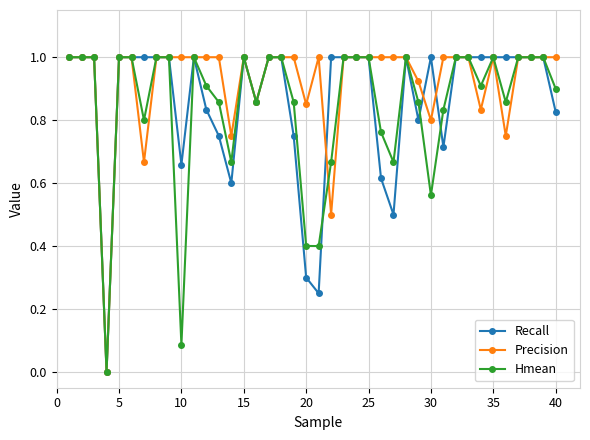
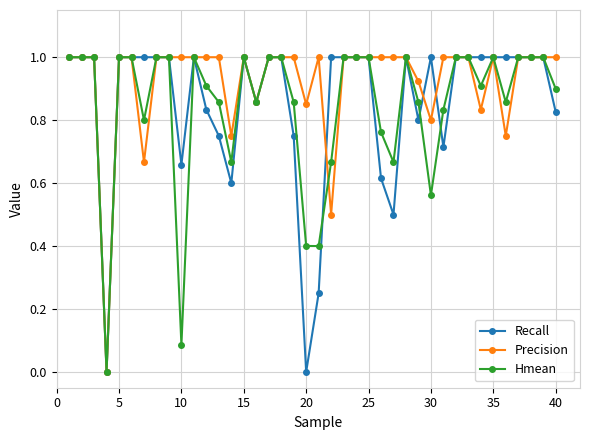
  {
    "Recall": {
      "10": 0.66,
-     "20": 0.3,
+     "20": 0.0,
      "30": 1.0,
      "40": 0.83
    },
    "Precision": {
      "10": 1.0,
      "20": 0.85,
      "30": 0.8,
      "40": 1.0
    },
    "Hmean": {
      "10": 0.09,
      "20": 0.4,
      "30": 0.56,
      "40": 0.9
    }
  }
